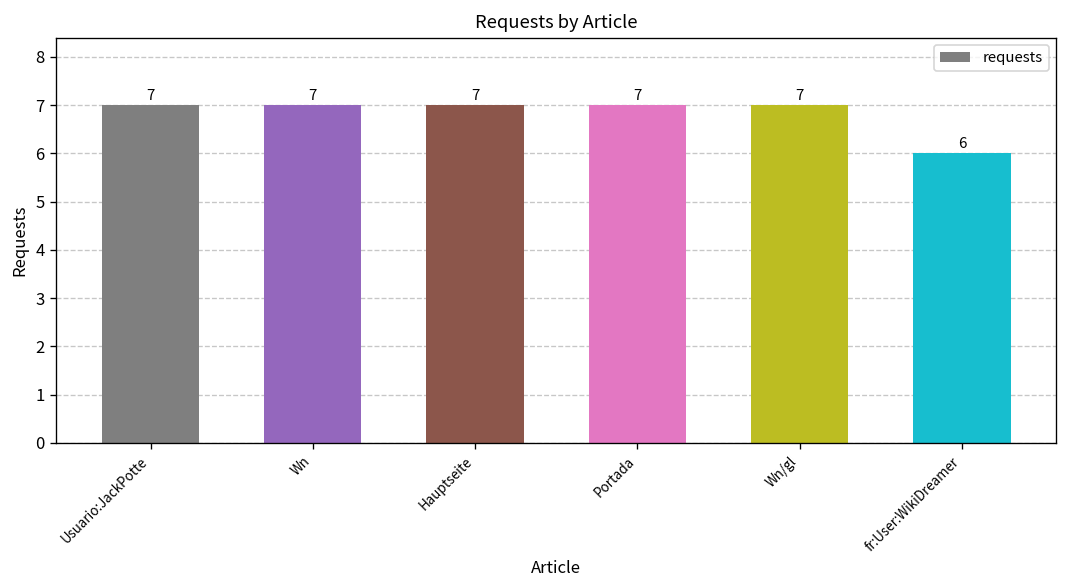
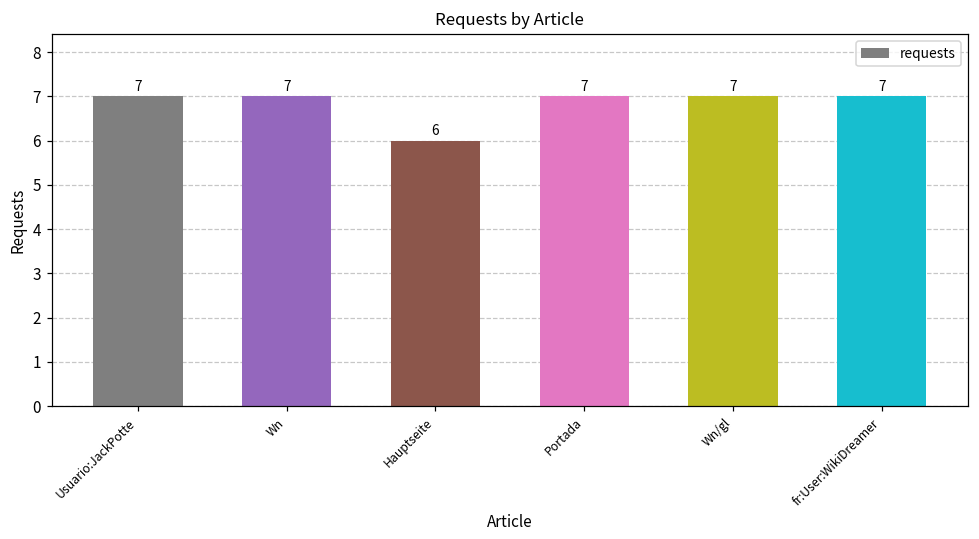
  {
    "Usuario:JackPotte": 7,
    "Wn": 7,
-   "Hauptseite": 7,
+   "Hauptseite": 6,
    "Portada": 7,
    "Wn/gl": 7,
-   "fr:User:WikiDreamer": 6
+   "fr:User:WikiDreamer": 7
  }
